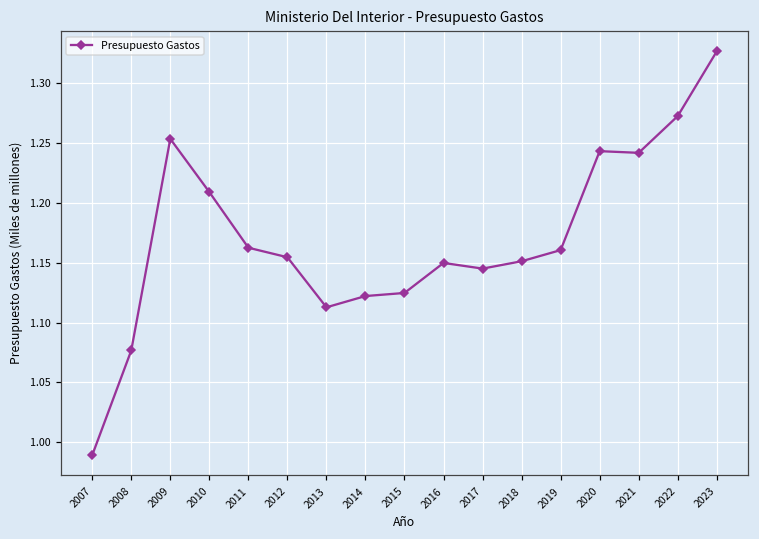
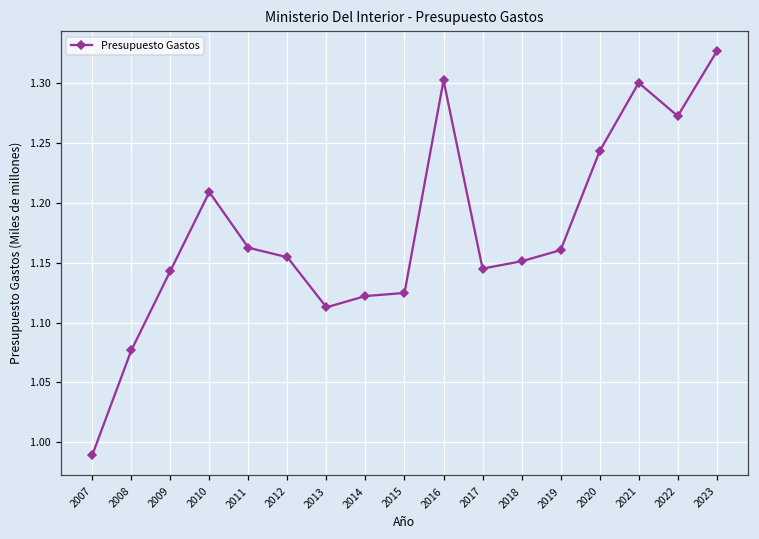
  {
    "2007": 0.989,
    "2008": 1.077,
-   "2009": 1.253,
+   "2009": 1.143,
    "2010": 1.209,
    "2011": 1.162,
    "2012": 1.154,
    "2013": 1.113,
    "2014": 1.122,
    "2015": 1.125,
-   "2016": 1.150,
+   "2016": 1.302,
    "2017": 1.145,
    "2018": 1.151,
    "2019": 1.160,
    "2020": 1.243,
-   "2021": 1.242,
+   "2021": 1.300,
    "2022": 1.272,
    "2023": 1.326
  }
